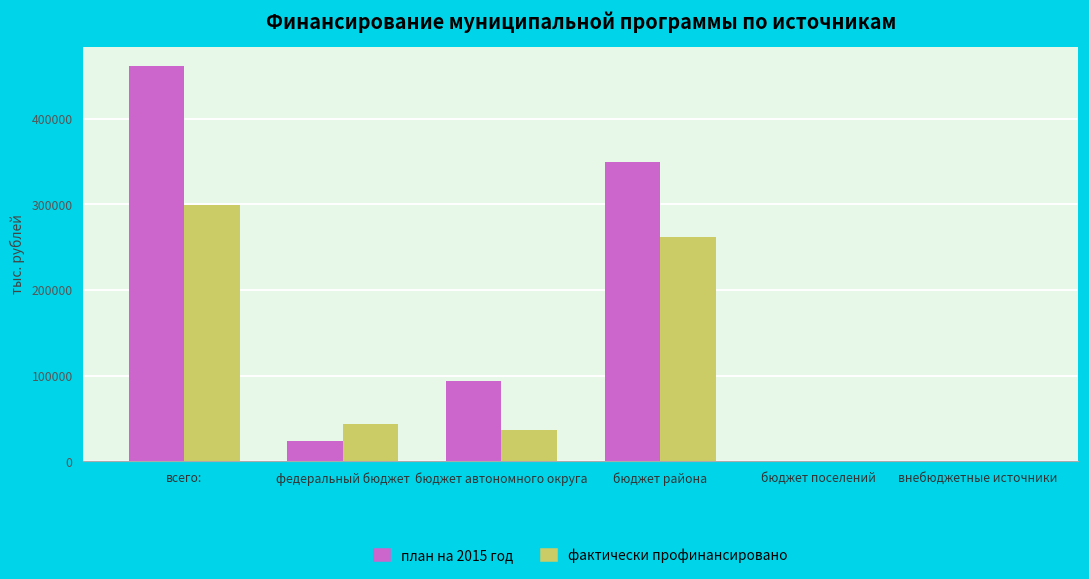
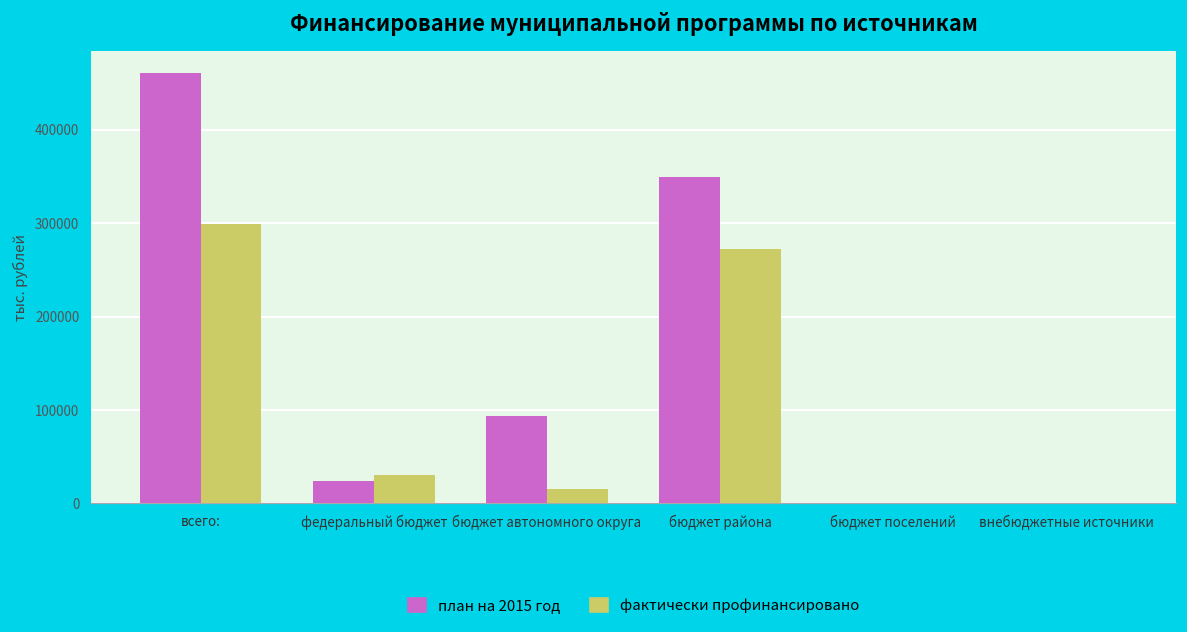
  {
    "план на 2015 год": {
      "всего:": 460000,
      "федеральный бюджет": 20000,
      "бюджет автономного округа": 90000,
      "бюджет района": 350000,
      "бюджет поселений": 0,
      "внебюджетные источники": 0
    },
    "фактически профинансировано": {
      "всего:": 300000,
-     "федеральный бюджет": 40000,
-     "бюджет автономного округа": 40000,
-     "бюджет района": 260000,
+     "федеральный бюджет": 30000,
+     "бюджет автономного округа": 20000,
+     "бюджет района": 270000,
      "бюджет поселений": 0,
      "внебюджетные источники": 0
    }
  }
